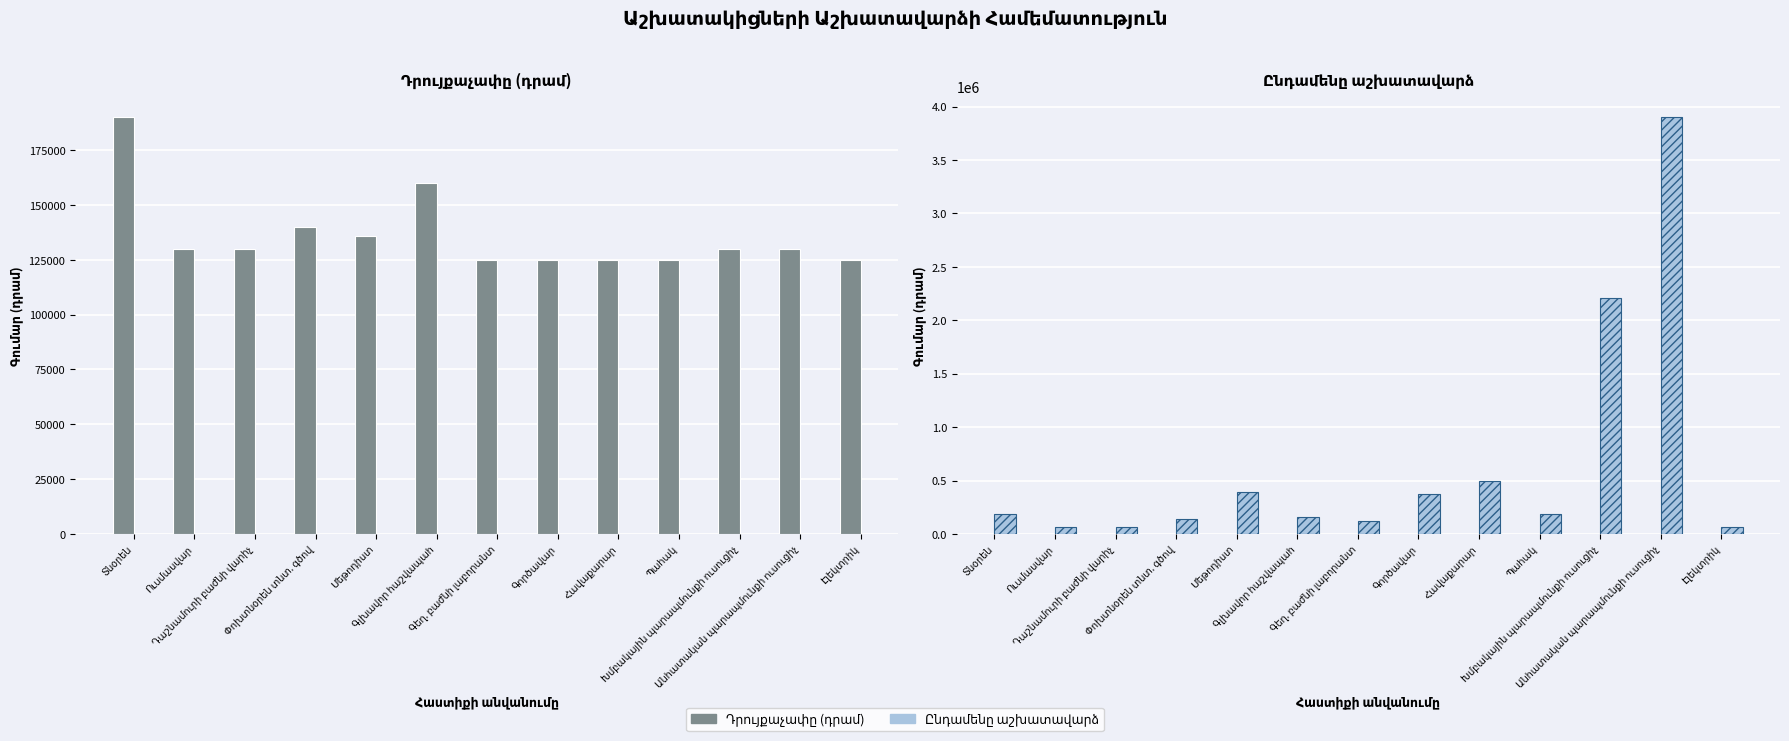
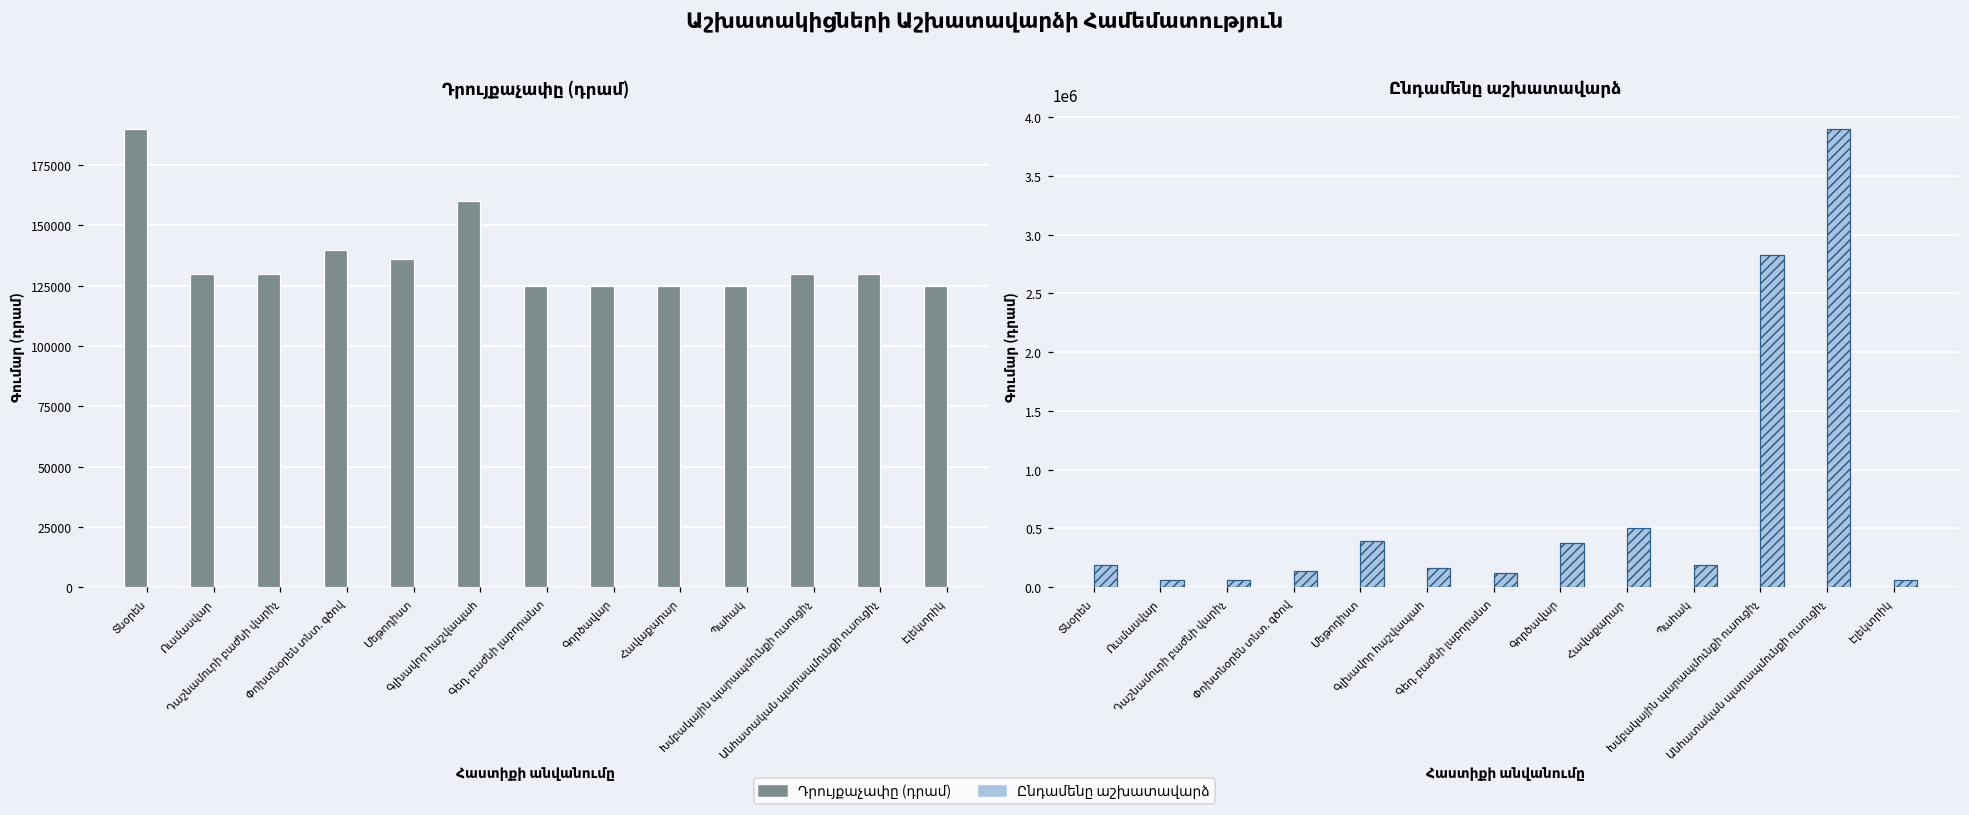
  {
    "Դրույքաչափը (դրամ)": {
      "Տնօրեն": 190000,
      "Ուսմասվար": 130000,
      "Դաշնամուրի բաժնի վարիչ": 130000,
      "Փոխտնօրեն տնտ. գծով": 140000,
      "Մեթոդիստ": 136000,
      "Գլխավոր հաշվապահ": 160000,
      "Գեղ. բաժնի լաբորանտ": 125000,
      "Գործավար": 125000,
      "Հավաքարար": 125000,
      "Պահակ": 125000,
      "Խմբակային պարապմունքի ուսուցիչ": 130000,
      "Անհատական պարապմունքի ուսուցիչ": 130000,
      "Էլեկտրիկ": 125000
    },
    "Ընդամենը աշխատավարձ": {
      "Տնօրեն": 190000,
      "Ուսմասվար": 70000,
      "Դաշնամուրի բաժնի վարիչ": 70000,
      "Փոխտնօրեն տնտ. գծով": 140000,
      "Մեթոդիստ": 390000,
      "Գլխավոր հաշվապահ": 160000,
      "Գեղ. բաժնի լաբորանտ": 130000,
      "Գործավար": 370000,
      "Հավաքարար": 500000,
      "Պահակ": 190000,
-     "Խմբակային պարապմունքի ուսուցիչ": 2210000,
+     "Խմբակային պարապմունքի ուսուցիչ": 2830000,
      "Անհատական պարապմունքի ուսուցիչ": 3900000,
      "Էլեկտրիկ": 60000
    }
  }
